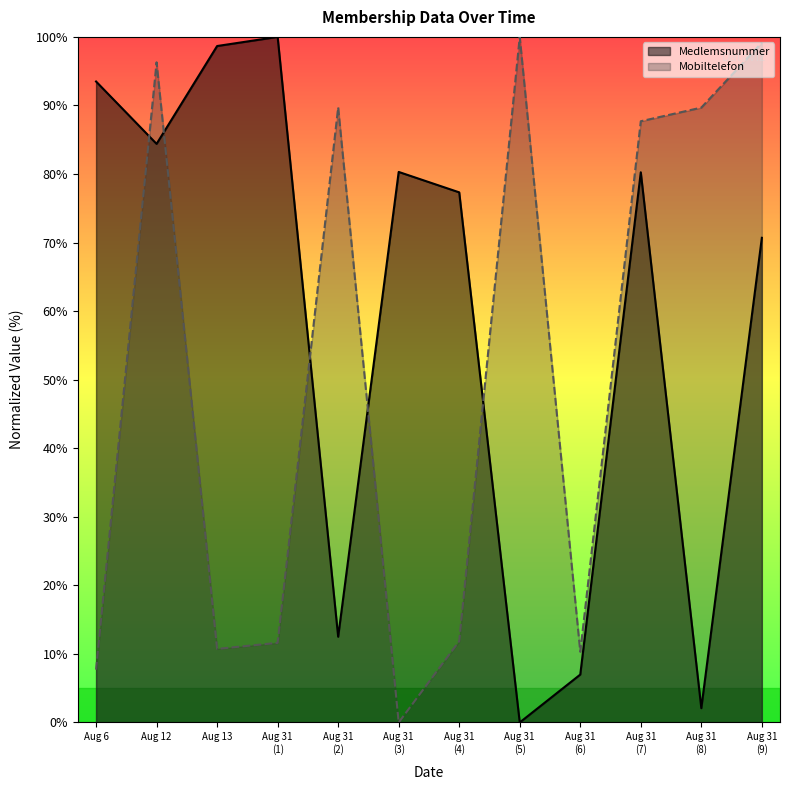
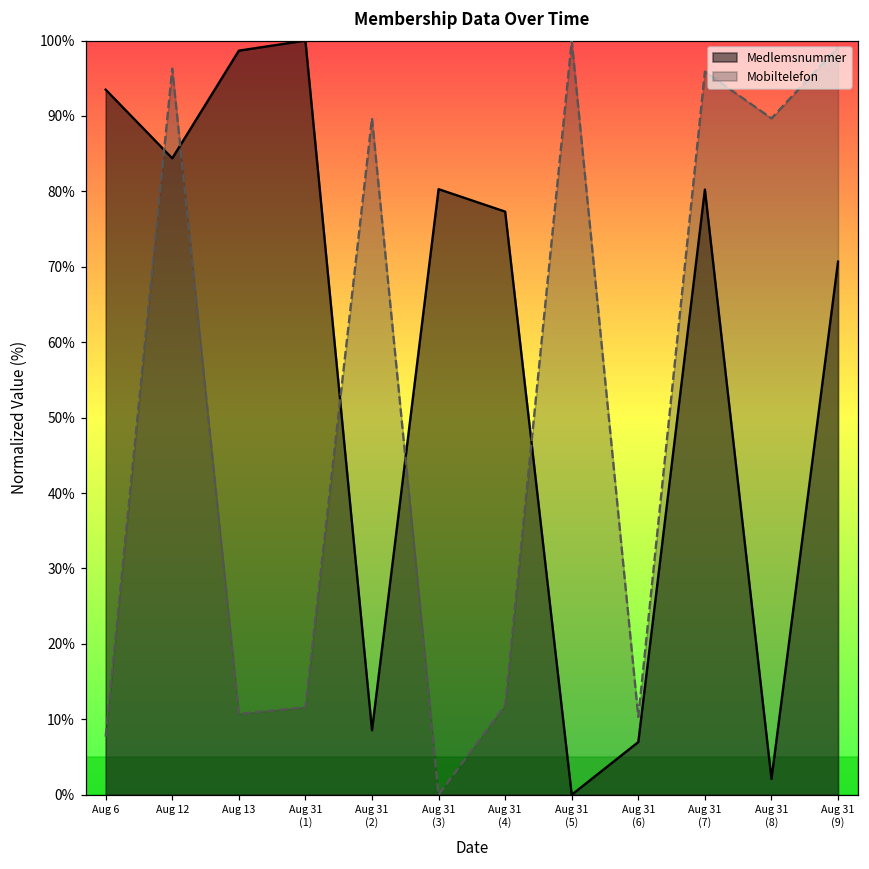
  {
    "Medlemsnummer": {
      "Aug 6": "93%",
      "Aug 12": "84%",
      "Aug 13": "99%",
      "Aug 31 (1)": "100%",
-     "Aug 31 (2)": "13%",
+     "Aug 31 (2)": "9%",
      "Aug 31 (3)": "80%",
      "Aug 31 (4)": "77%",
      "Aug 31 (6)": "7%",
      "Aug 31 (7)": "80%",
      "Aug 31 (9)": "71%"
    },
    "Mobiltelefon": {
      "Aug 6": "8%",
      "Aug 12": "96%",
      "Aug 13": "11%",
      "Aug 31 (1)": "12%",
      "Aug 31 (2)": "90%",
      "Aug 31 (4)": "12%",
      "Aug 31 (5)": "100%",
      "Aug 31 (6)": "10%",
-     "Aug 31 (7)": "88%",
+     "Aug 31 (7)": "96%",
      "Aug 31 (8)": "90%"
    }
  }
